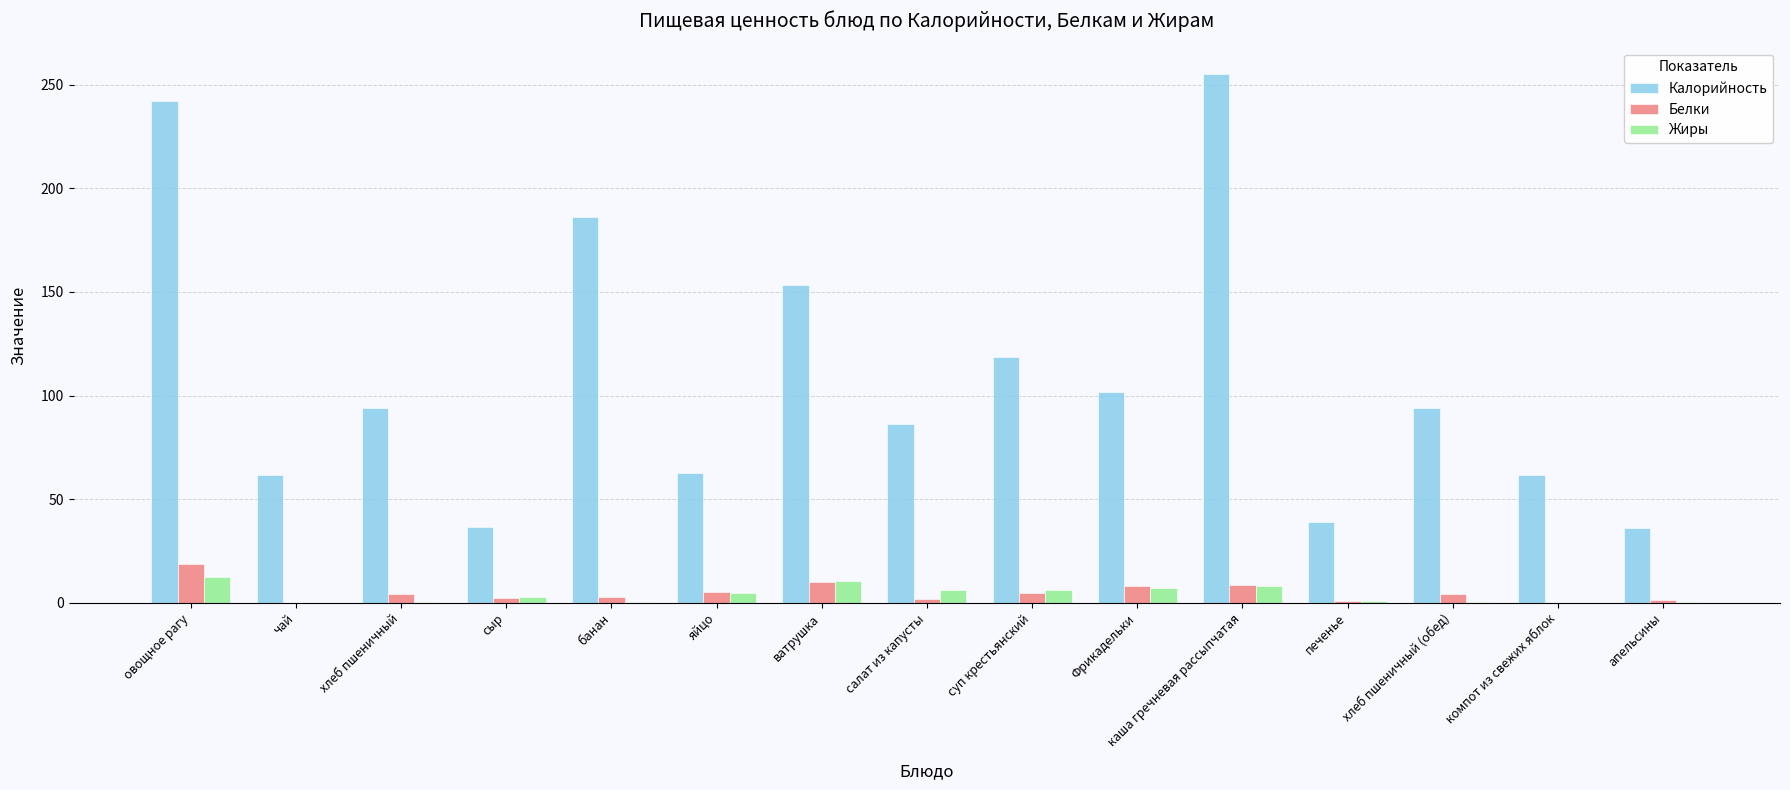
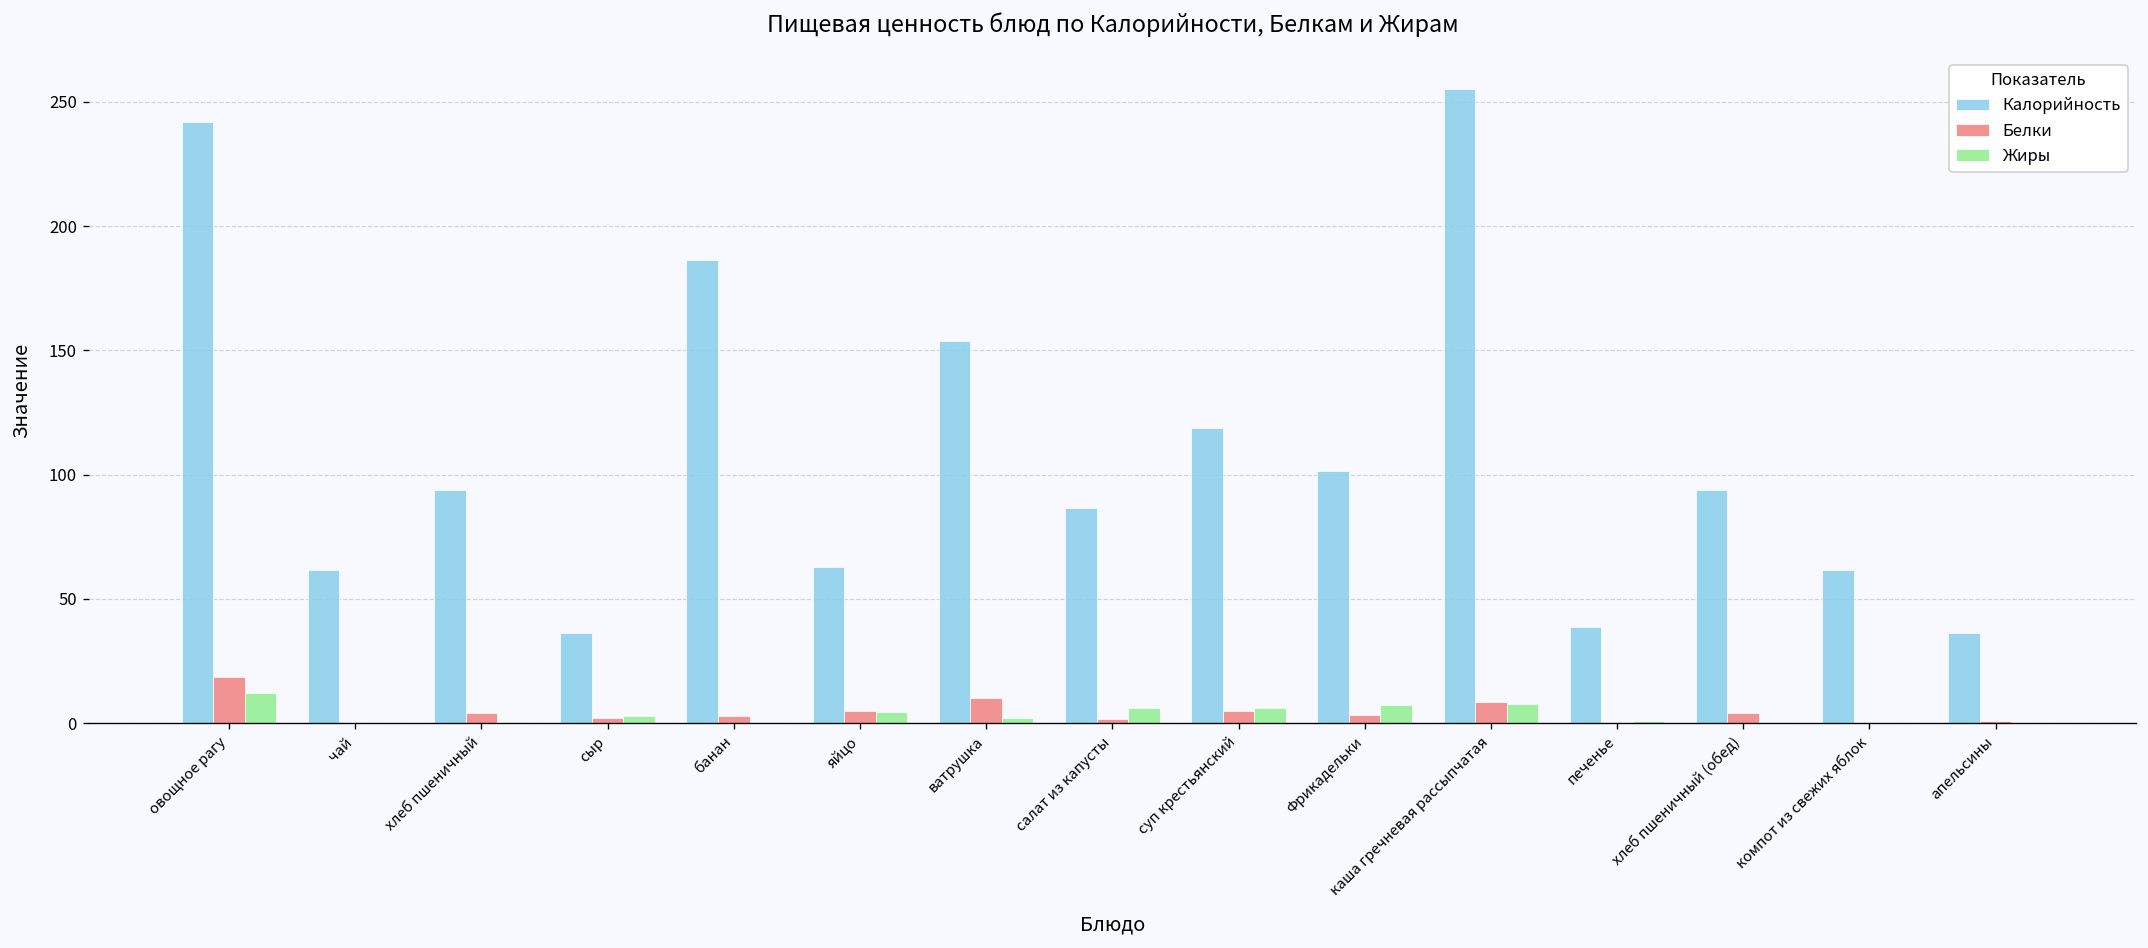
  {
    "Калорийность": {
      "овощное рагу": 242,
      "чай": 62,
      "хлеб пшеничный": 94,
      "сыр": 36,
      "банан": 186,
      "яйцо": 63,
      "ватрушка": 154,
      "салат из капусты": 86,
      "суп крестьянский": 119,
      "Фрикадельки": 101,
      "каша гречневая рассыпчатая": 255,
      "печенье": 39,
      "хлеб пшеничный (обед)": 94,
      "компот из свежих яблок": 62,
      "апельсины": 36
    },
    "Белки": {
      "овощное рагу": 19,
      "хлеб пшеничный": 4,
      "сыр": 2,
      "банан": 3,
      "яйцо": 5,
      "ватрушка": 10,
      "салат из капусты": 2,
      "суп крестьянский": 5,
-     "Фрикадельки": 8,
+     "Фрикадельки": 3,
      "каша гречневая рассыпчатая": 9,
      "хлеб пшеничный (обед)": 4
    },
    "Жиры": {
      "овощное рагу": 12,
      "чай": 0,
      "сыр": 3,
      "яйцо": 5,
-     "ватрушка": 11,
+     "ватрушка": 2,
      "салат из капусты": 6,
      "суп крестьянский": 6,
      "Фрикадельки": 7,
      "каша гречневая рассыпчатая": 8,
      "компот из свежих яблок": 0
    }
  }
